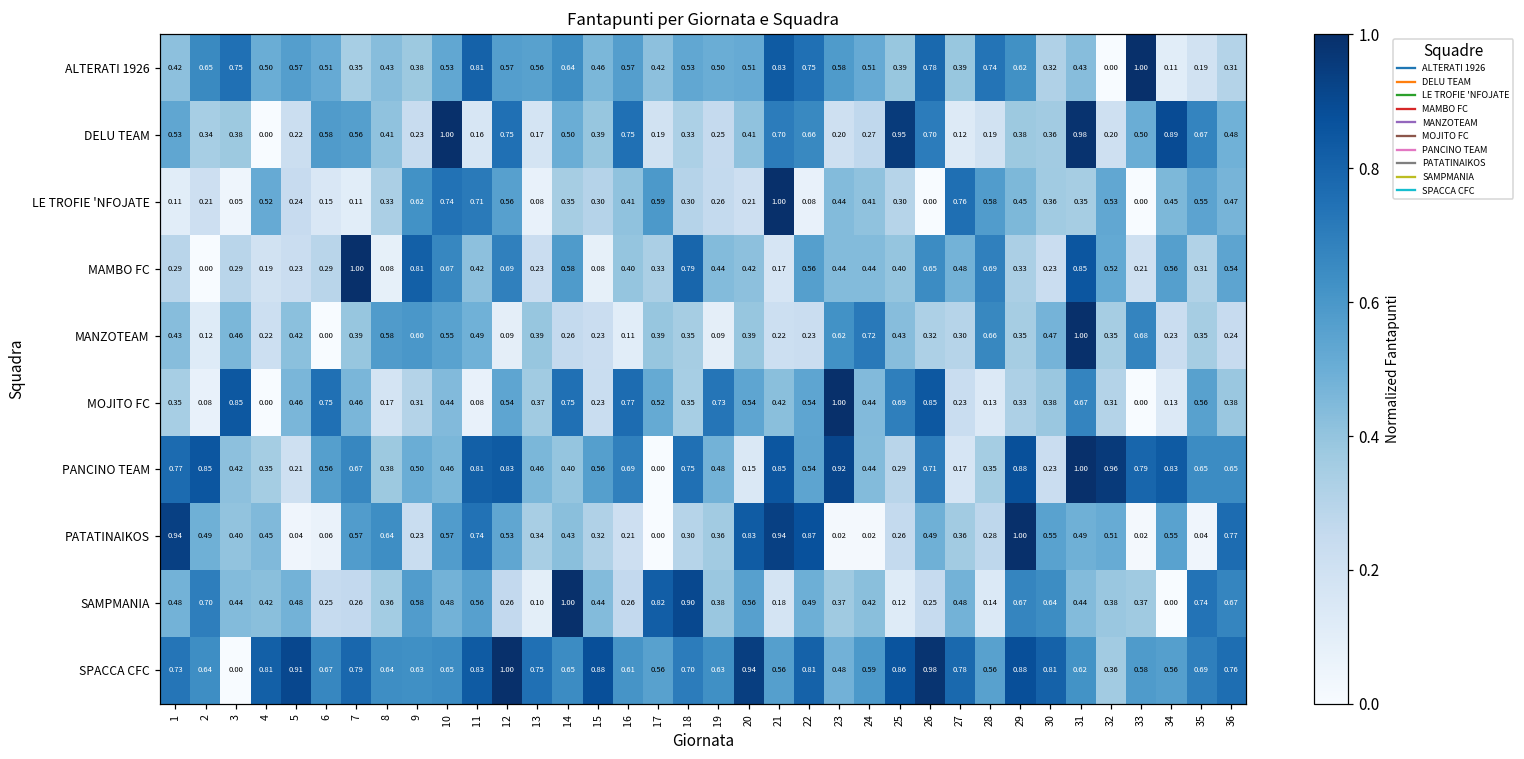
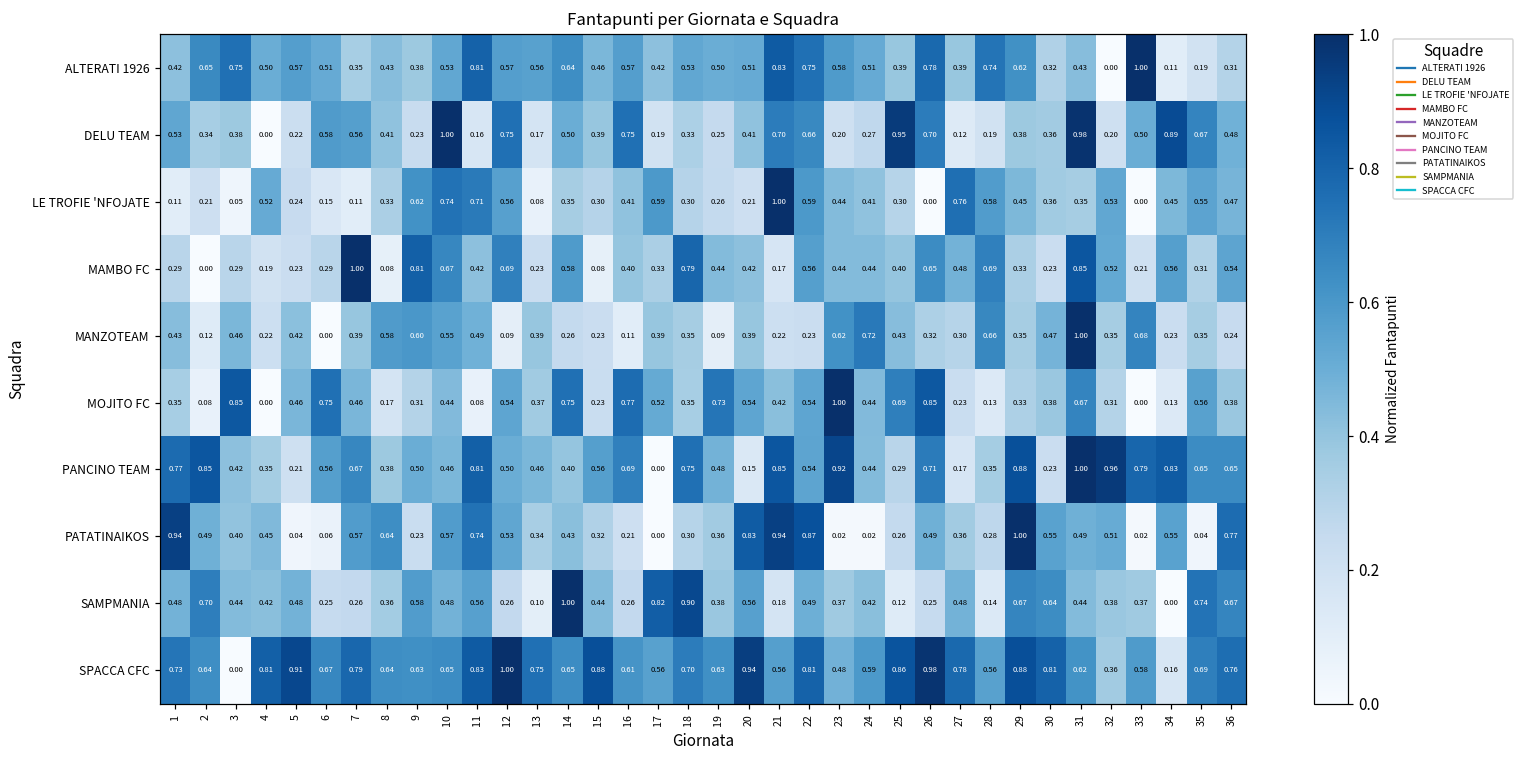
  {
    "LE TROFIE 'NFOJATE": {
      "1": 0.11,
      "2": 0.21,
      "3": 0.05,
      "4": 0.52,
      "5": 0.24,
      "6": 0.15,
      "7": 0.11,
      "8": 0.33,
      "9": 0.62,
      "10": 0.74,
      "11": 0.71,
      "12": 0.56,
      "13": 0.08,
      "14": 0.35,
      "15": 0.30,
      "16": 0.41,
      "17": 0.59,
      "18": 0.30,
      "19": 0.26,
      "20": 0.21,
      "21": 1.00,
-     "22": 0.08,
+     "22": 0.59,
      "23": 0.44,
      "24": 0.41,
      "25": 0.30,
      "26": 0.00,
      "27": 0.76,
      "28": 0.58,
      "29": 0.45,
      "30": 0.36,
      "31": 0.35,
      "32": 0.53,
      "33": 0.00,
      "34": 0.45,
      "35": 0.55,
      "36": 0.47
    },
    "PANCINO TEAM": {
      "1": 0.77,
      "2": 0.85,
      "3": 0.42,
      "4": 0.35,
      "5": 0.21,
      "6": 0.56,
      "7": 0.67,
      "8": 0.38,
      "9": 0.50,
      "10": 0.46,
      "11": 0.81,
-     "12": 0.83,
+     "12": 0.50,
      "13": 0.46,
      "14": 0.40,
      "15": 0.56,
      "16": 0.69,
      "17": 0.00,
      "18": 0.75,
      "19": 0.48,
      "20": 0.15,
      "21": 0.85,
      "22": 0.54,
      "23": 0.92,
      "24": 0.44,
      "25": 0.29,
      "26": 0.71,
      "27": 0.17,
      "28": 0.35,
      "29": 0.88,
      "30": 0.23,
      "31": 1.00,
      "32": 0.96,
      "33": 0.79,
      "34": 0.83,
      "35": 0.65,
      "36": 0.65
    },
    "SPACCA CFC": {
      "1": 0.73,
      "2": 0.64,
      "3": 0.00,
      "4": 0.81,
      "5": 0.91,
      "6": 0.67,
      "7": 0.79,
      "8": 0.64,
      "9": 0.63,
      "10": 0.65,
      "11": 0.83,
      "12": 1.00,
      "13": 0.75,
      "14": 0.65,
      "15": 0.88,
      "16": 0.61,
      "17": 0.56,
      "18": 0.70,
      "19": 0.63,
      "20": 0.94,
      "21": 0.56,
      "22": 0.81,
      "23": 0.48,
      "24": 0.59,
      "25": 0.86,
      "26": 0.98,
      "27": 0.78,
      "28": 0.56,
      "29": 0.88,
      "30": 0.81,
      "31": 0.62,
      "32": 0.36,
      "33": 0.58,
-     "34": 0.56,
+     "34": 0.16,
      "35": 0.69,
      "36": 0.76
    }
  }
